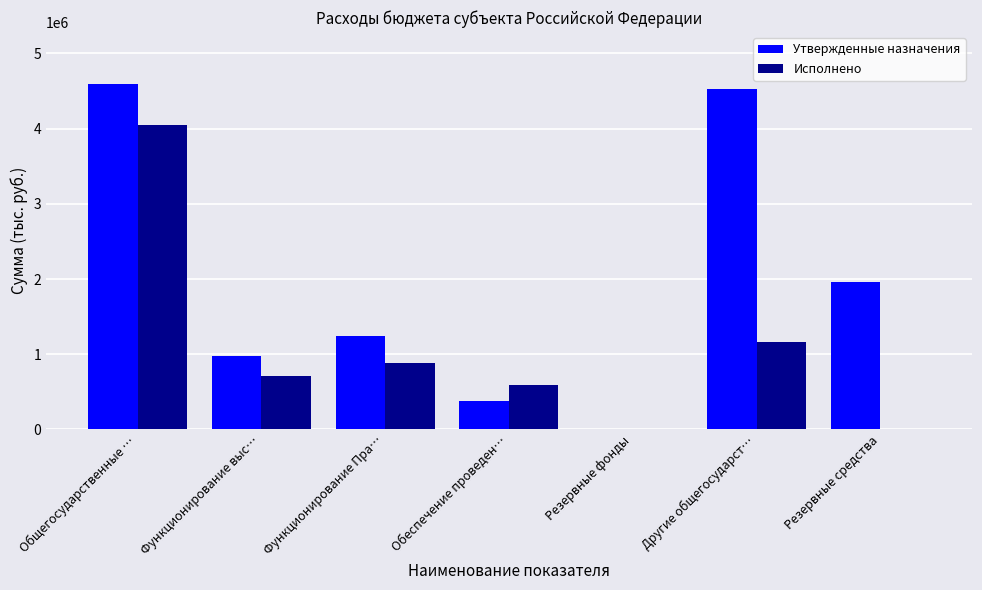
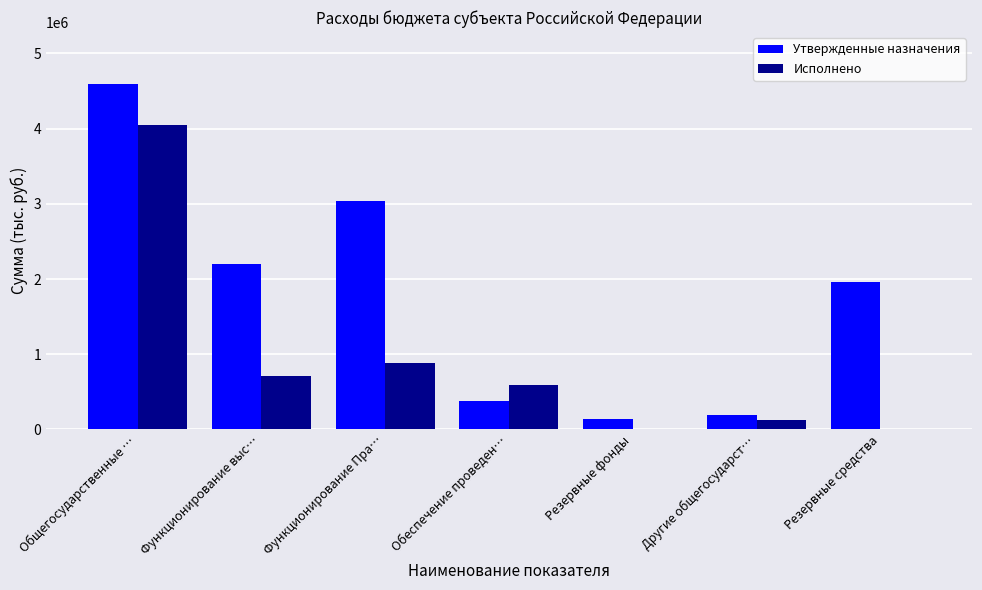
  {
    "Утвержденные назначения": {
      "Общегосударственные …": 4600000,
-     "Функционирование выс…": 1000000,
-     "Функционирование Пра…": 1200000,
+     "Функционирование выс…": 2200000,
+     "Функционирование Пра…": 3000000,
      "Обеспечение проведен…": 400000,
-     "Резервные фонды": 0,
-     "Другие общегосударст…": 4500000,
+     "Резервные фонды": 100000,
+     "Другие общегосударст…": 200000,
      "Резервные средства": 2000000
    },
    "Исполнено": {
      "Общегосударственные …": 4000000,
      "Функционирование выс…": 700000,
      "Функционирование Пра…": 900000,
      "Обеспечение проведен…": 600000,
      "Резервные фонды": 0,
-     "Другие общегосударст…": 1200000,
+     "Другие общегосударст…": 100000,
      "Резервные средства": 0
    }
  }
